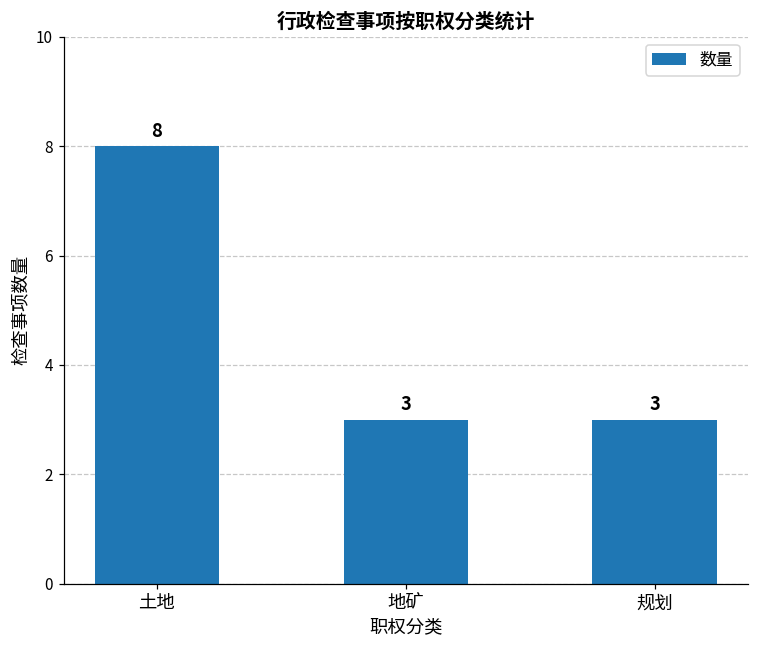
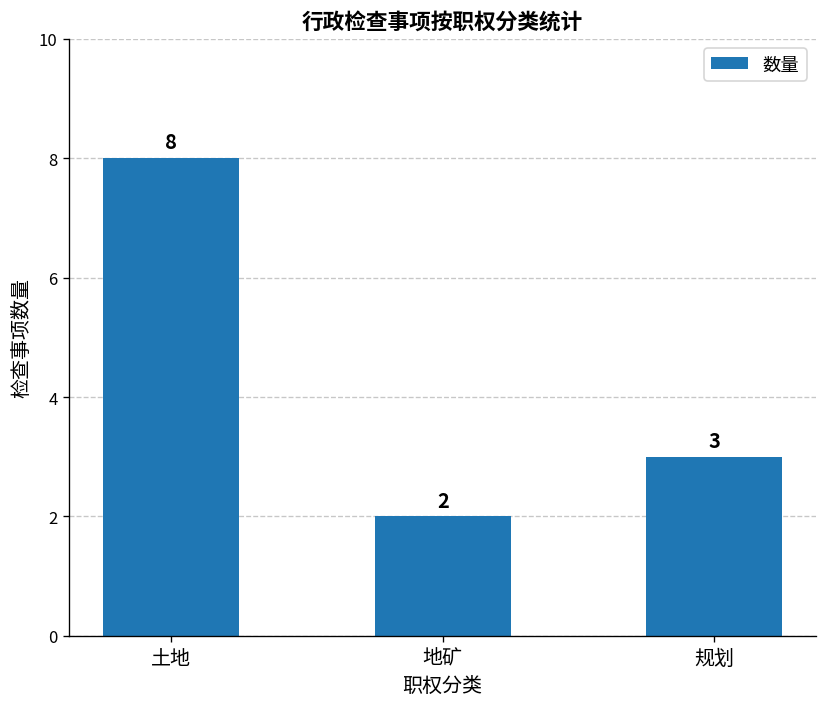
  {
    "土地": 8,
-   "地矿": 3,
+   "地矿": 2,
    "规划": 3
  }
